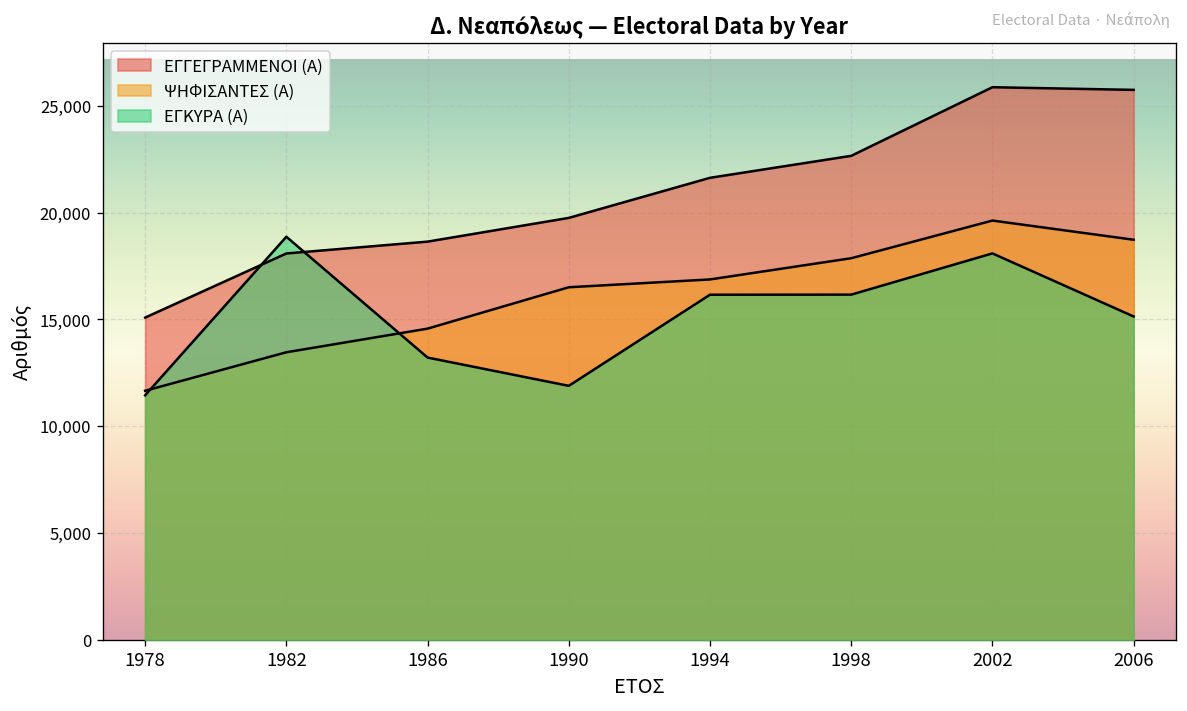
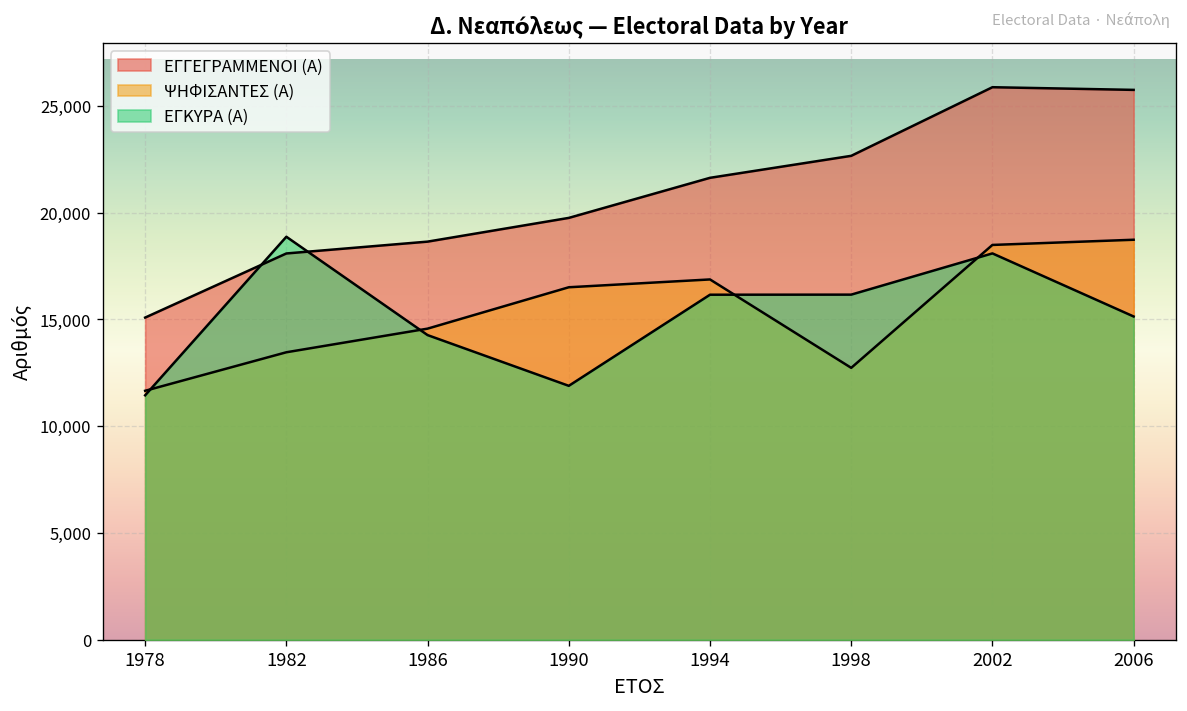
  {
    "ΕΓΓΕΓΡΑΜΜΕΝΟΙ (Α)": {
      "1978": "15,100",
      "1982": "18,100",
      "1986": "18,600",
      "1990": "19,800",
      "1994": "21,600",
      "1998": "22,700",
      "2002": "25,900",
      "2006": "25,700"
    },
    "ΨΗΦΙΣΑΝΤΕΣ (Α)": {
      "1978": "11,700",
      "1982": "13,500",
      "1986": "14,600",
      "1990": "16,500",
      "1994": "16,900",
-     "1998": "17,900",
-     "2002": "19,600",
+     "1998": "12,700",
+     "2002": "18,500",
      "2006": "18,700"
    },
    "ΕΓΚΥΡΑ (Α)": {
      "1978": "11,400",
      "1982": "18,900",
-     "1986": "13,200",
+     "1986": "14,300",
      "1990": "11,900",
      "1994": "16,200",
      "1998": "16,200",
      "2002": "18,100",
      "2006": "15,100"
    }
  }
